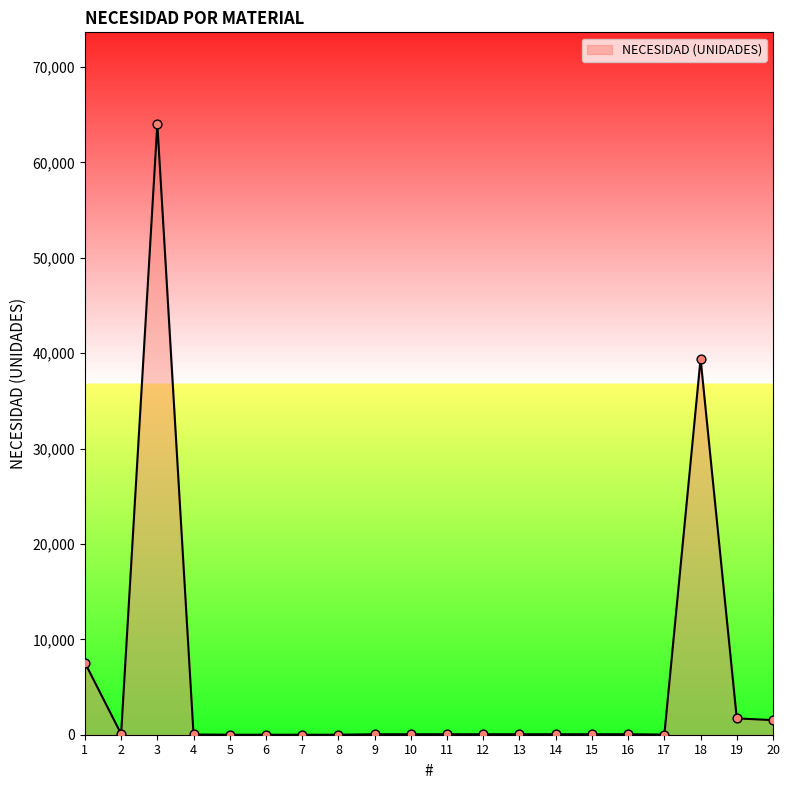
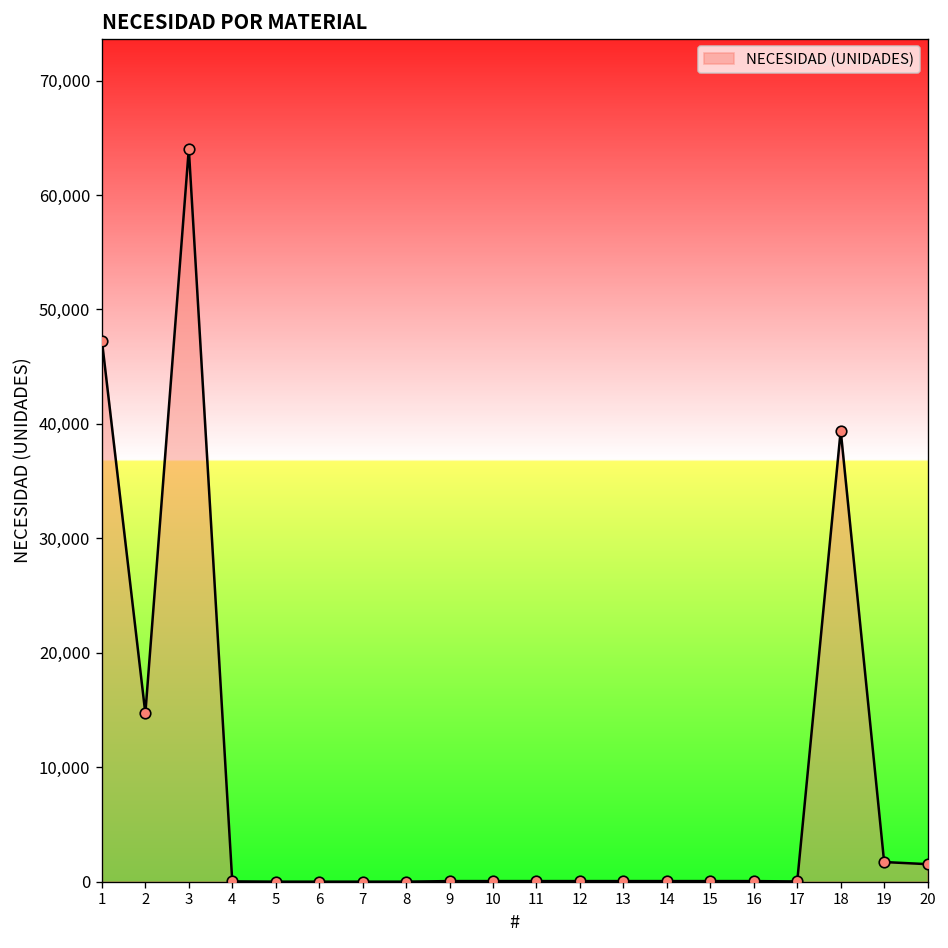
  {
-   "1": "8,000",
-   "2": "0",
+   "1": "47,000",
+   "2": "15,000",
    "3": "64,000",
    "4": "0",
    "5": "0",
    "6": "0",
    "7": "0",
    "8": "0",
    "9": "0",
    "10": "0",
    "11": "0",
    "12": "0",
    "13": "0",
    "14": "0",
    "15": "0",
    "16": "0",
    "17": "0",
    "18": "39,000",
    "19": "2,000",
    "20": "2,000"
  }
